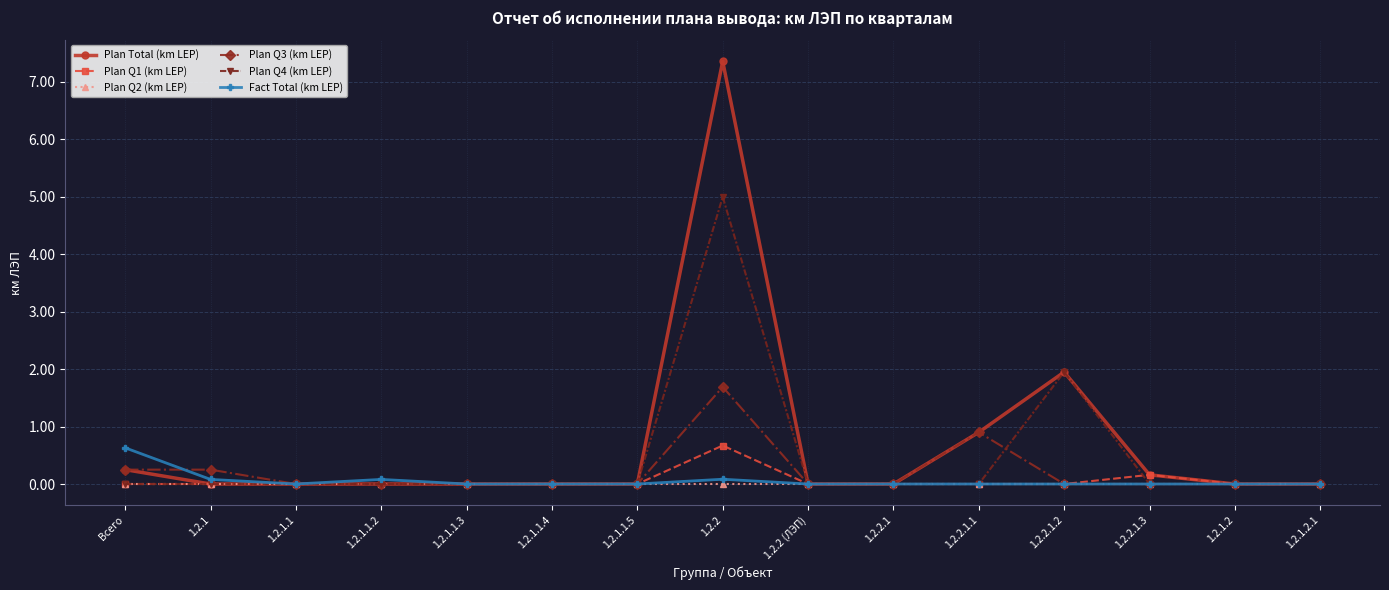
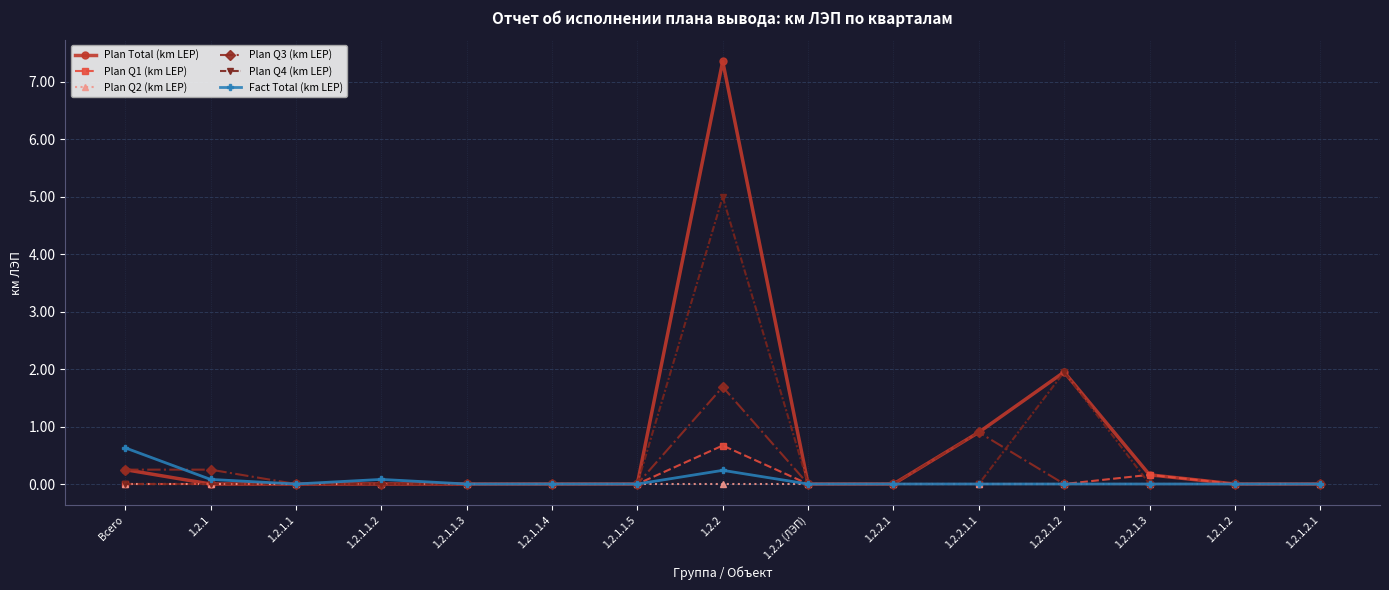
  {
    "Plan Q2 (km LEP)": {
      "1.2.2": 0.0
    },
    "Fact Total (km LEP)": {
      "Всего": 0.6,
      "1.2.1": 0.1,
      "1.2.1.1.2": 0.1,
-     "1.2.2": 0.1
+     "1.2.2": 0.2
    }
  }
